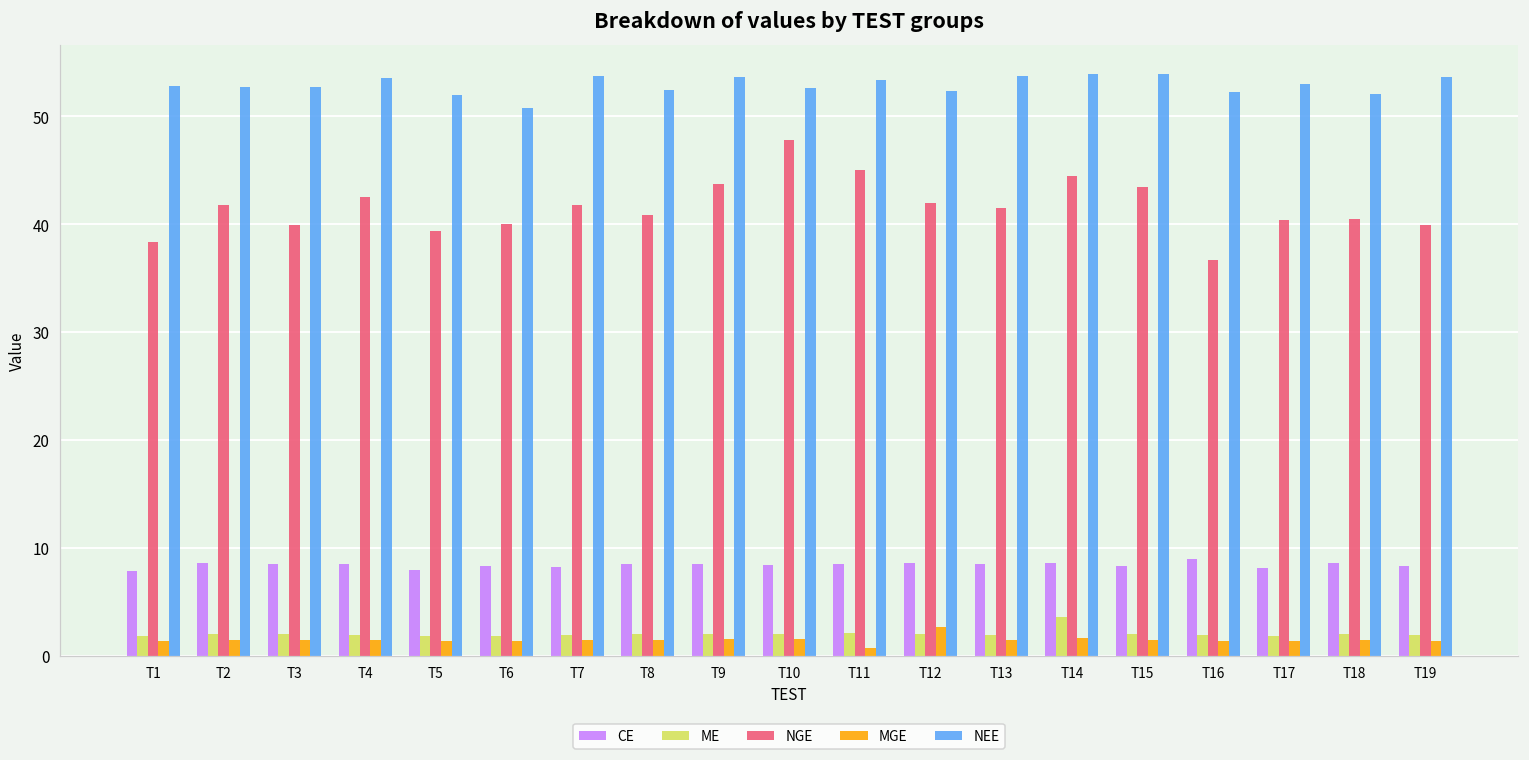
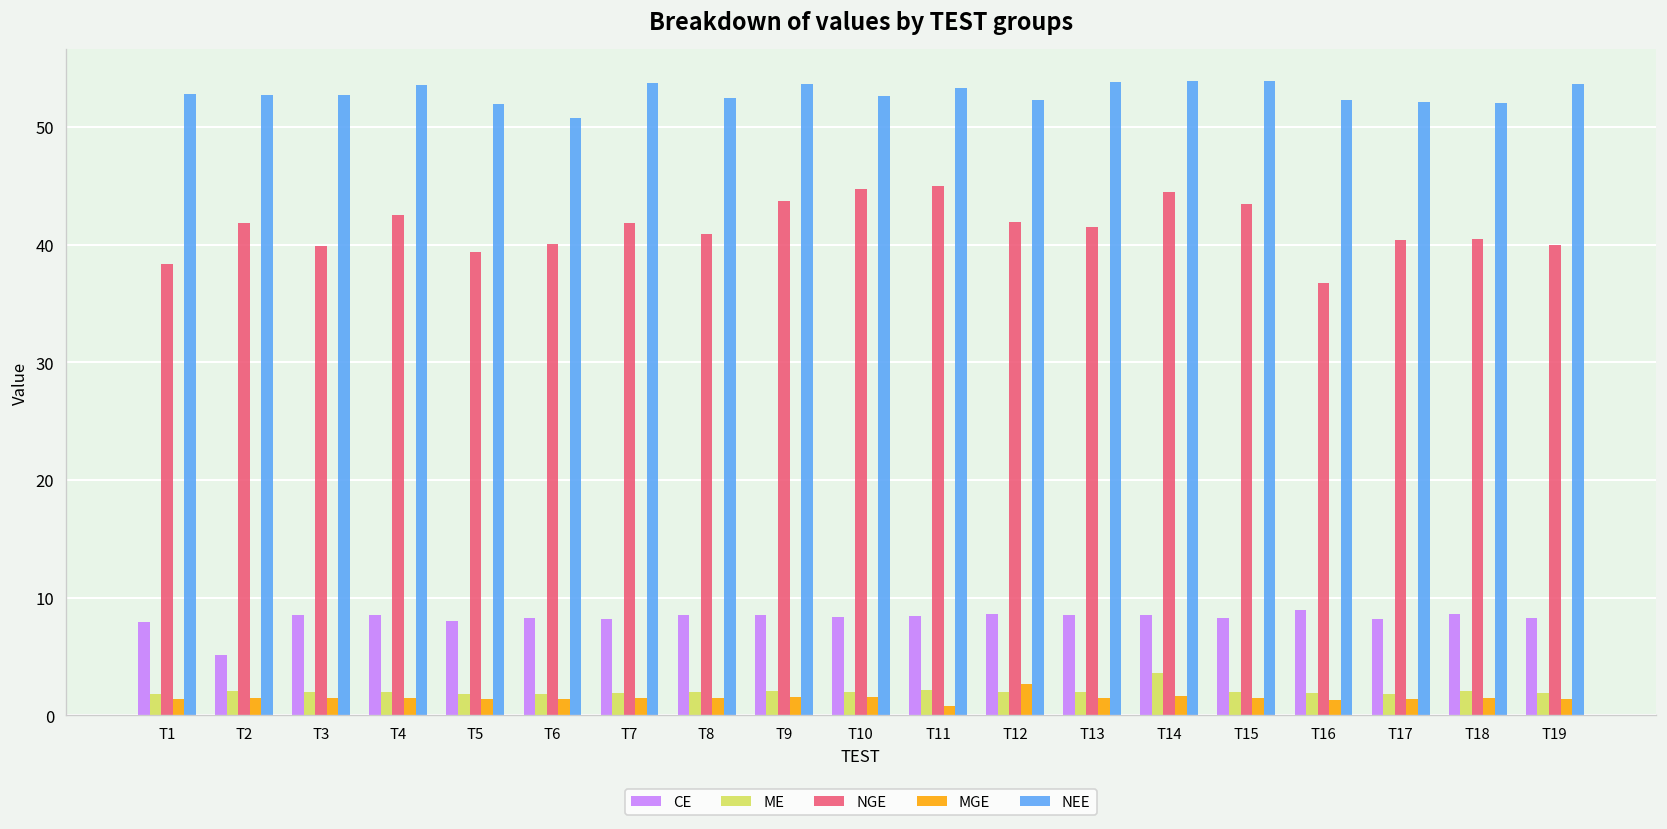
  {
    "CE": {
      "T1": 8,
-     "T2": 9,
+     "T2": 5,
      "T3": 8,
      "T4": 9,
      "T5": 8,
      "T6": 8,
      "T7": 8,
      "T8": 9,
      "T9": 9,
      "T10": 8,
      "T11": 8,
      "T12": 9,
      "T13": 9,
      "T14": 9,
      "T15": 8,
      "T16": 9,
      "T17": 8,
      "T18": 9,
      "T19": 8
    },
    "ME": {
      "T1": 2,
      "T2": 2,
      "T3": 2,
      "T4": 2,
      "T5": 2,
      "T6": 2,
      "T7": 2,
      "T8": 2,
      "T9": 2,
      "T10": 2,
      "T11": 2,
      "T12": 2,
      "T13": 2,
      "T14": 4,
      "T15": 2,
      "T16": 2,
      "T17": 2,
      "T18": 2,
      "T19": 2
    },
    "NGE": {
      "T1": 38,
      "T2": 42,
      "T3": 40,
      "T4": 43,
      "T5": 39,
      "T6": 40,
      "T7": 42,
      "T8": 41,
      "T9": 44,
-     "T10": 48,
+     "T10": 45,
      "T11": 45,
      "T12": 42,
      "T13": 42,
      "T14": 44,
      "T15": 43,
      "T16": 37,
      "T17": 40,
      "T18": 40,
      "T19": 40
    },
    "MGE": {
      "T1": 1,
      "T2": 1,
      "T3": 1,
      "T4": 1,
      "T5": 1,
      "T6": 1,
      "T7": 1,
      "T8": 1,
      "T9": 2,
      "T10": 2,
      "T11": 1,
      "T12": 3,
      "T13": 1,
      "T14": 2,
      "T15": 1,
      "T16": 1,
      "T17": 1,
      "T18": 1,
      "T19": 1
    },
    "NEE": {
      "T1": 53,
      "T2": 53,
      "T3": 53,
      "T4": 54,
      "T5": 52,
      "T6": 51,
      "T7": 54,
      "T8": 52,
      "T9": 54,
      "T10": 53,
      "T11": 53,
      "T12": 52,
      "T13": 54,
      "T14": 54,
      "T15": 54,
      "T16": 52,
-     "T17": 53,
+     "T17": 52,
      "T18": 52,
      "T19": 54
    }
  }
